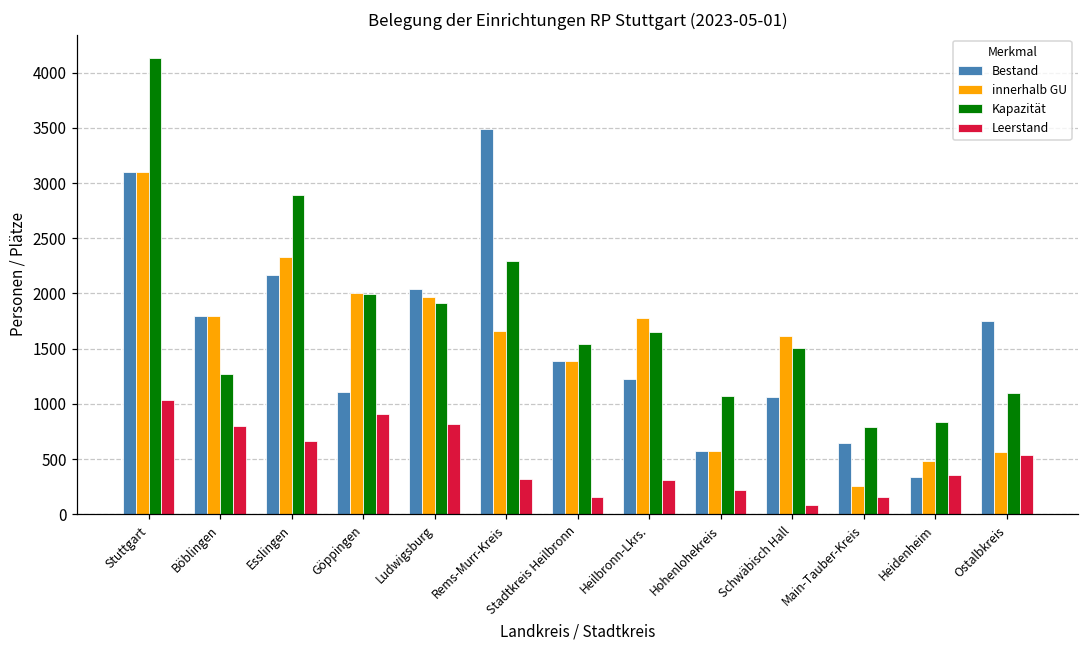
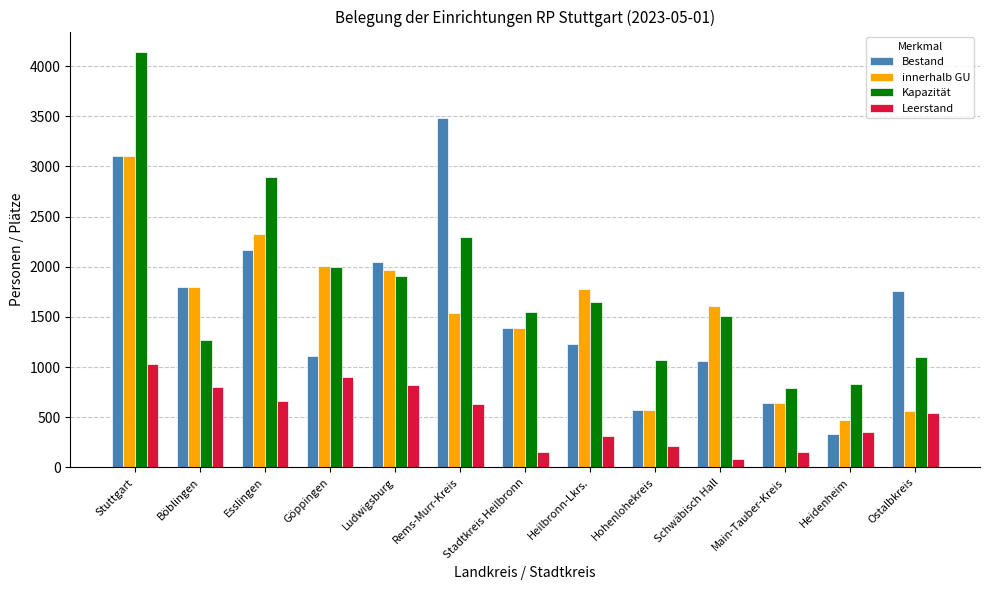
  {
    "Bestand": {
      "Stuttgart": 3100,
      "Böblingen": 1800,
      "Esslingen": 2170,
      "Göppingen": 1110,
      "Ludwigsburg": 2050,
      "Rems-Murr-Kreis": 3490,
      "Stadtkreis Heilbronn": 1390,
      "Heilbronn-Lkrs.": 1230,
      "Hohenlohekreis": 570,
      "Schwäbisch Hall": 1060,
      "Main-Tauber-Kreis": 640,
      "Heidenheim": 330,
      "Ostalbkreis": 1750
    },
    "innerhalb GU": {
      "Stuttgart": 3100,
      "Böblingen": 1800,
      "Esslingen": 2330,
      "Göppingen": 2010,
      "Ludwigsburg": 1960,
-     "Rems-Murr-Kreis": 1660,
+     "Rems-Murr-Kreis": 1540,
      "Stadtkreis Heilbronn": 1390,
      "Heilbronn-Lkrs.": 1780,
      "Hohenlohekreis": 570,
      "Schwäbisch Hall": 1610,
-     "Main-Tauber-Kreis": 250,
+     "Main-Tauber-Kreis": 640,
      "Heidenheim": 480,
      "Ostalbkreis": 560
    },
    "Kapazität": {
      "Stuttgart": 4140,
      "Böblingen": 1270,
      "Esslingen": 2890,
      "Göppingen": 2000,
      "Ludwigsburg": 1910,
      "Rems-Murr-Kreis": 2300,
      "Stadtkreis Heilbronn": 1550,
      "Heilbronn-Lkrs.": 1650,
      "Hohenlohekreis": 1080,
      "Schwäbisch Hall": 1510,
      "Main-Tauber-Kreis": 790,
      "Heidenheim": 830,
      "Ostalbkreis": 1100
    },
    "Leerstand": {
      "Stuttgart": 1040,
      "Böblingen": 800,
      "Esslingen": 660,
      "Göppingen": 910,
      "Ludwigsburg": 820,
-     "Rems-Murr-Kreis": 320,
+     "Rems-Murr-Kreis": 630,
      "Stadtkreis Heilbronn": 160,
      "Heilbronn-Lkrs.": 310,
      "Hohenlohekreis": 220,
      "Schwäbisch Hall": 90,
      "Main-Tauber-Kreis": 150,
      "Heidenheim": 360,
      "Ostalbkreis": 540
    }
  }
